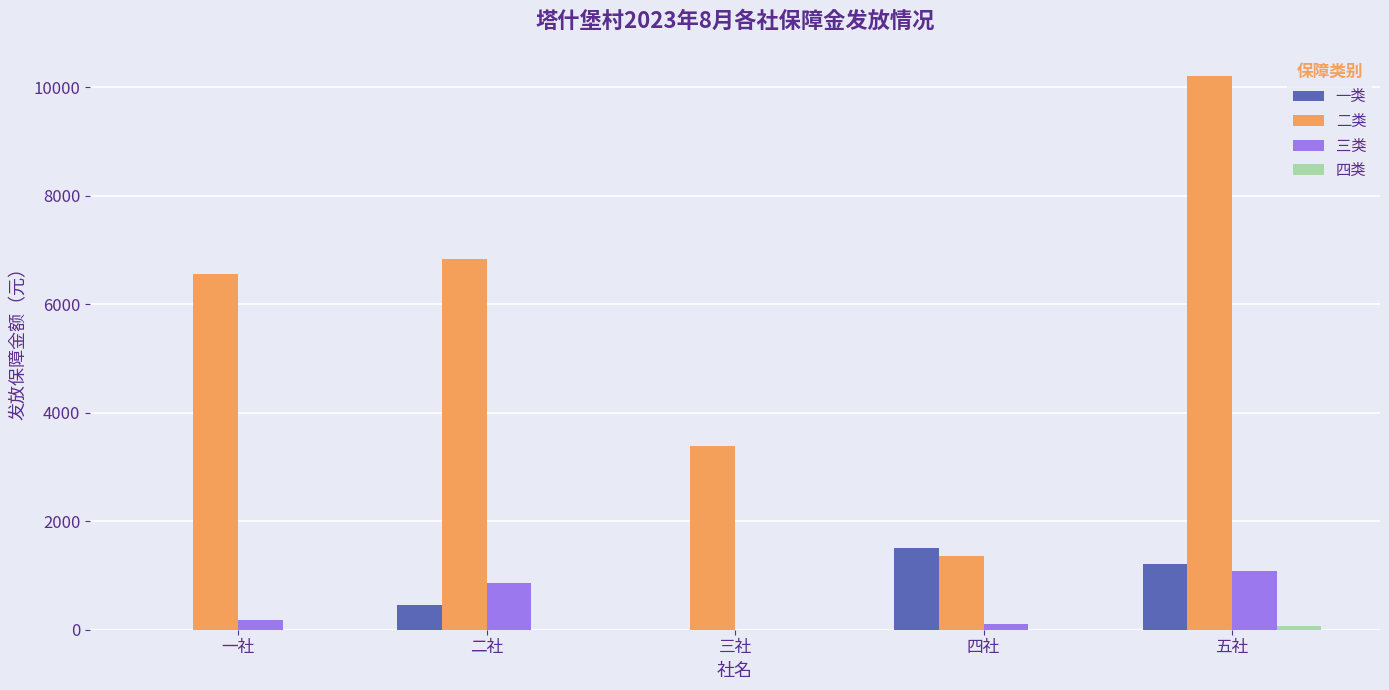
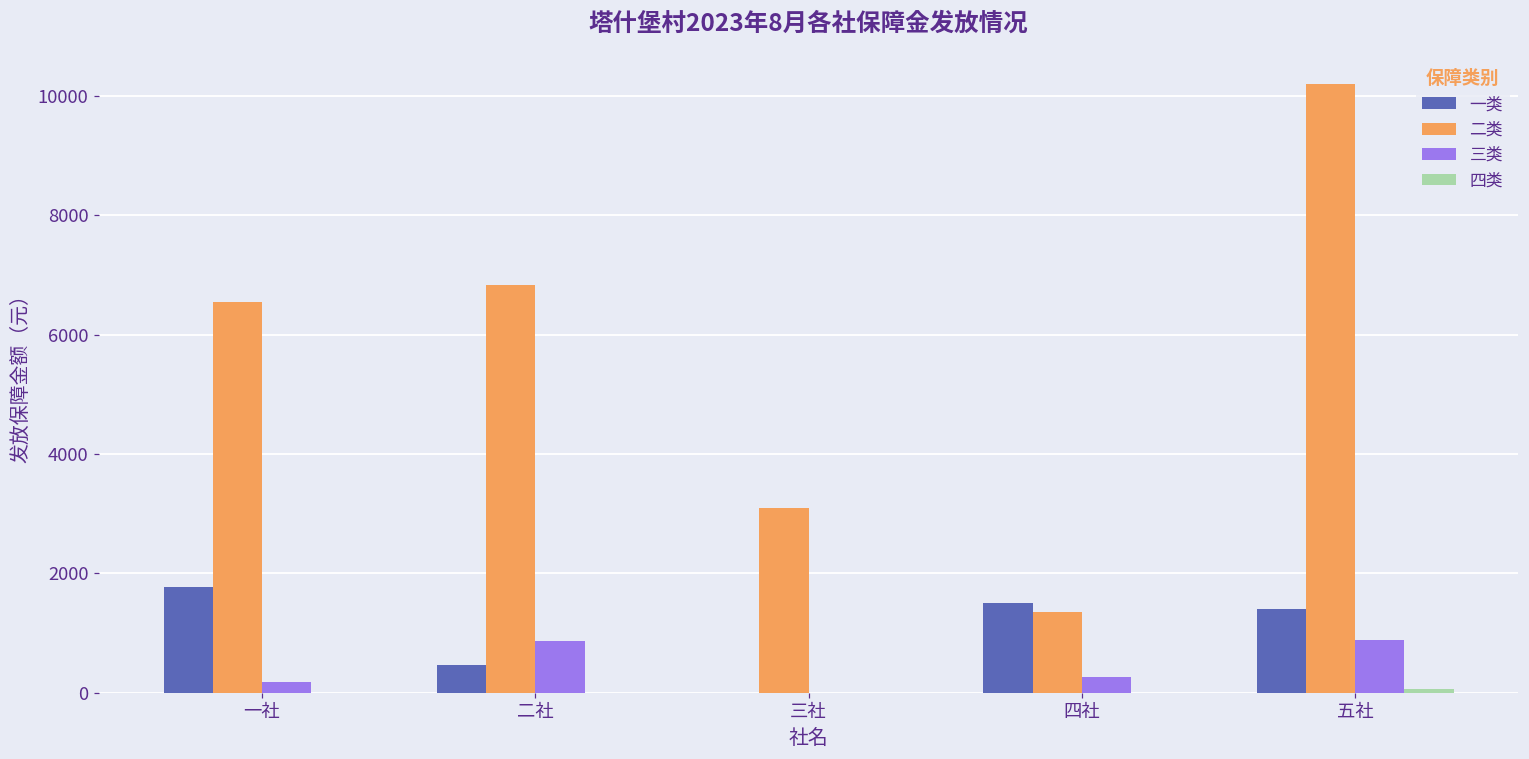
  {
    "一类": {
-     "一社": 0,
+     "一社": 1800,
      "二社": 500,
      "三社": 0,
      "四社": 1500,
-     "五社": 1200
+     "五社": 1400
    },
    "二类": {
      "一社": 6600,
      "二社": 6800,
-     "三社": 3400,
+     "三社": 3100,
      "四社": 1400,
      "五社": 10200
    },
    "三类": {
      "一社": 200,
      "二社": 900,
      "三社": 0,
-     "四社": 100,
-     "五社": 1100
+     "四社": 300,
+     "五社": 900
    },
    "四类": {
      "一社": 0,
      "二社": 0,
      "三社": 0,
      "四社": 0,
      "五社": 100
    }
  }
